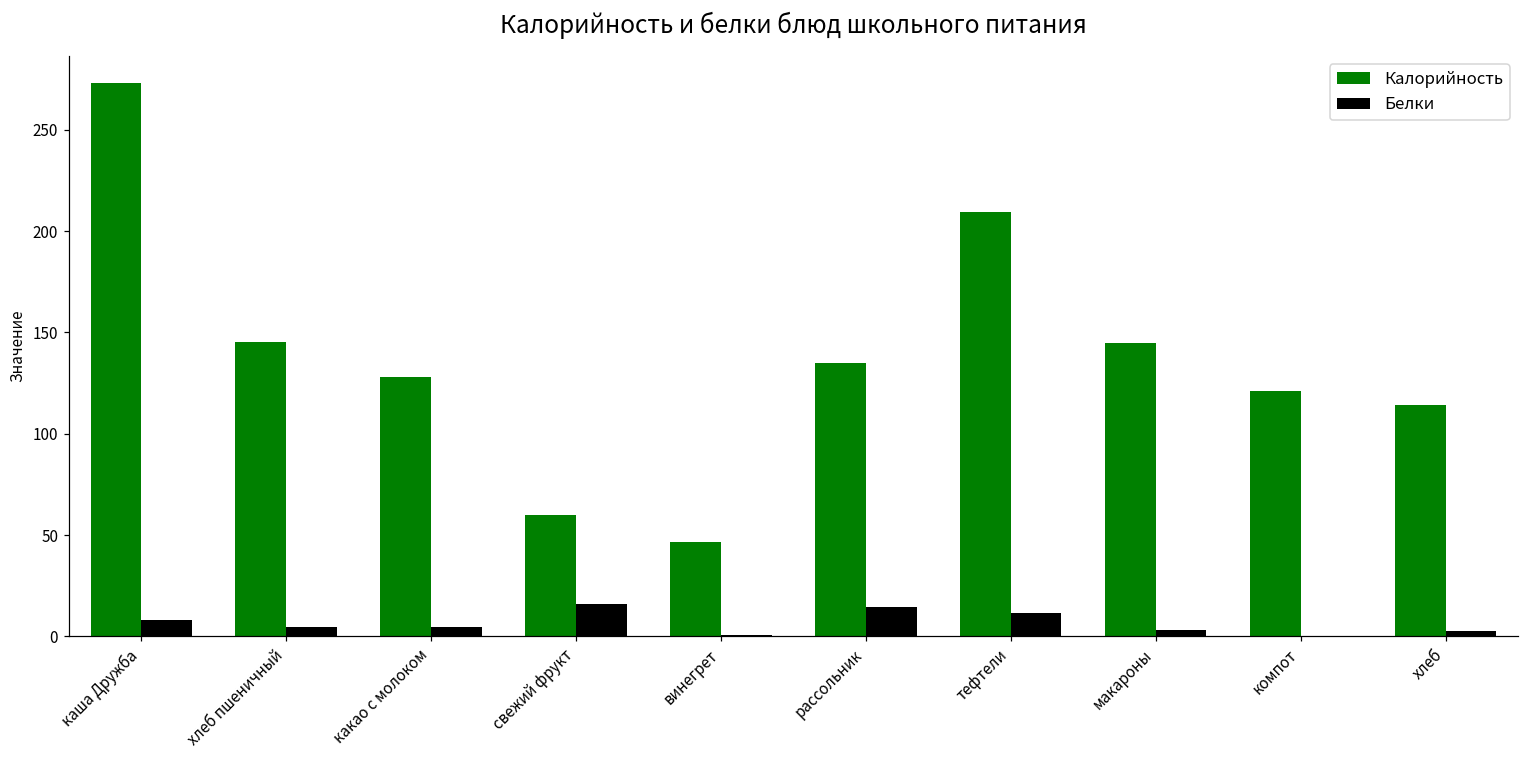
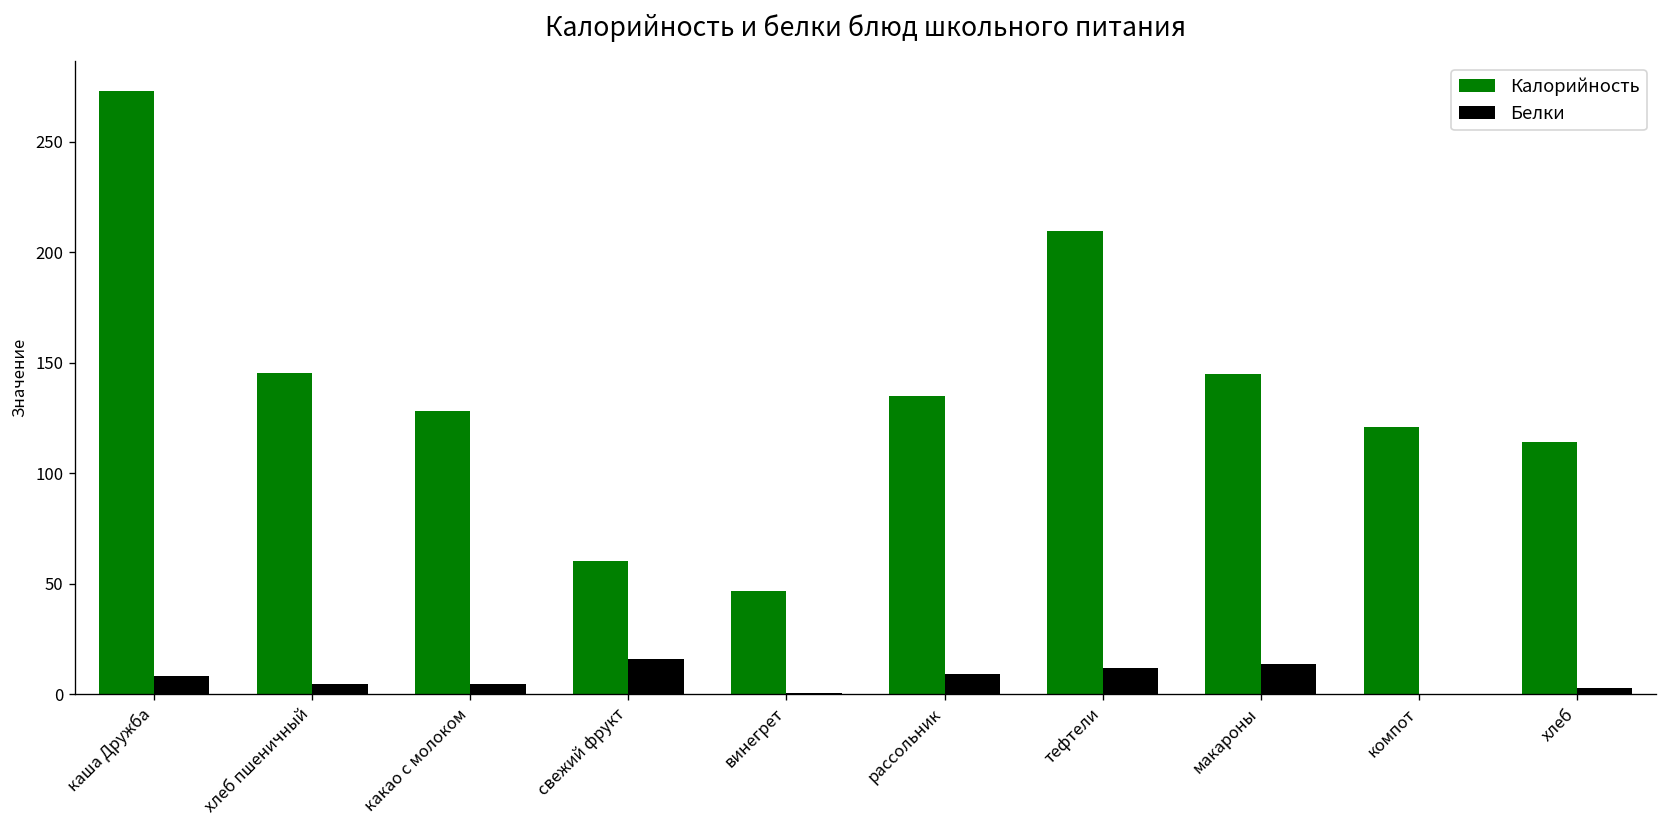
  {
    "Калорийность": {
      "каша Дружба": 273,
      "хлеб пшеничный": 145,
      "какао с молоком": 128,
      "свежий фрукт": 60,
      "винегрет": 47,
      "рассольник": 135,
      "тефтели": 209,
      "макароны": 145,
      "компот": 121,
      "хлеб": 114
    },
    "Белки": {
      "каша Дружба": 8,
      "хлеб пшеничный": 5,
      "какао с молоком": 5,
      "свежий фрукт": 16,
-     "рассольник": 15,
+     "рассольник": 9,
      "тефтели": 12,
-     "макароны": 3,
+     "макароны": 14,
      "хлеб": 3
    }
  }
